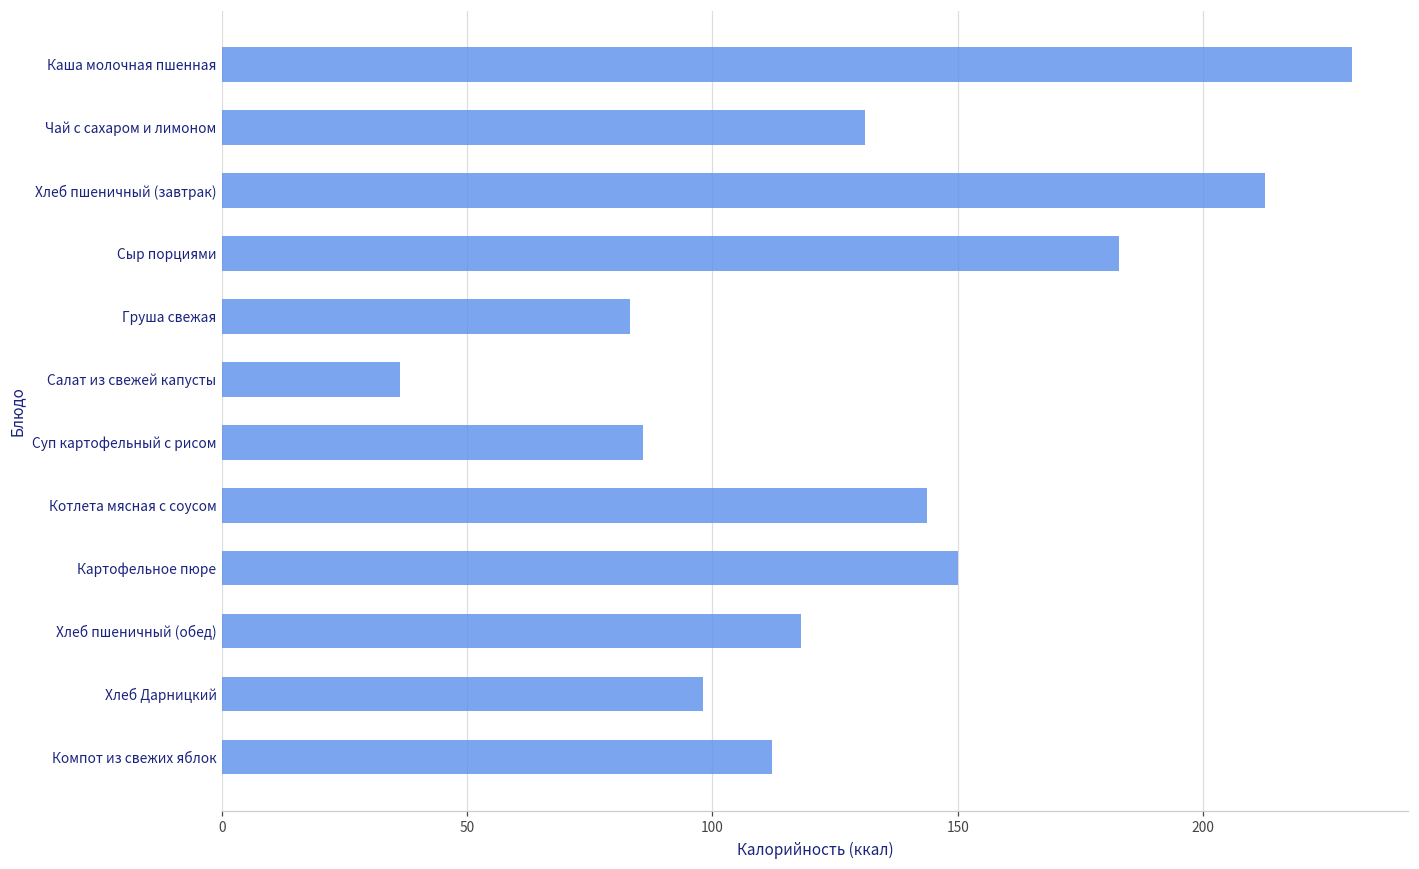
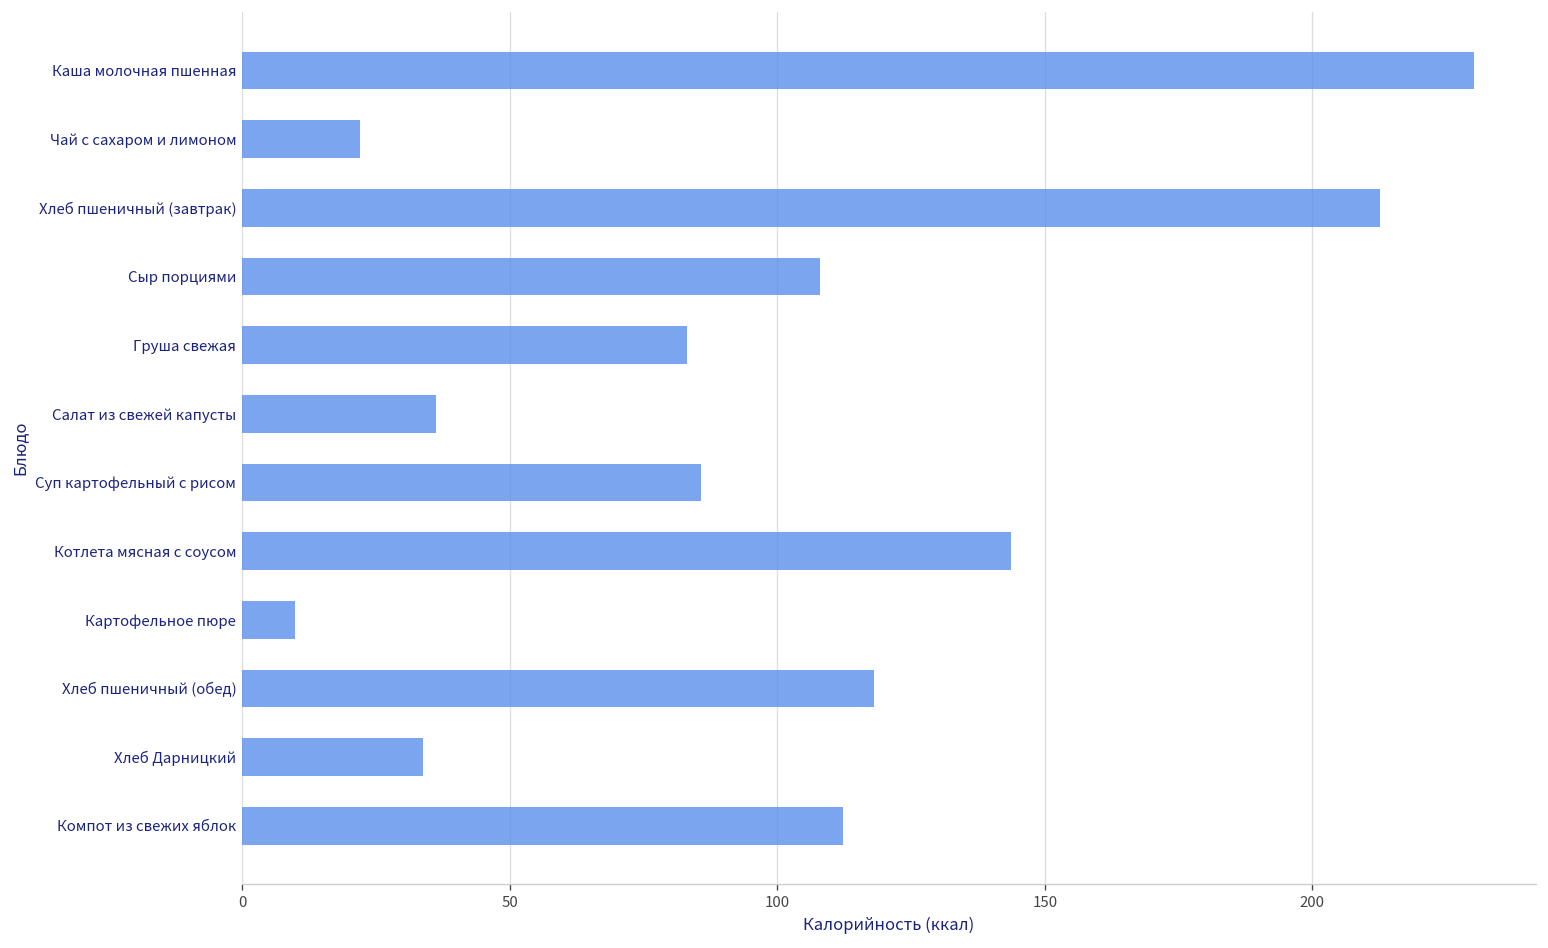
  {
    "Каша молочная пшенная": 230,
-   "Чай с сахаром и лимоном": 131,
+   "Чай с сахаром и лимоном": 22,
    "Хлеб пшеничный (завтрак)": 213,
-   "Сыр порциями": 183,
+   "Сыр порциями": 108,
    "Груша свежая": 83,
    "Салат из свежей капусты": 36,
    "Суп картофельный с рисом": 86,
    "Котлета мясная с соусом": 144,
-   "Картофельное пюре": 150,
+   "Картофельное пюре": 10,
    "Хлеб пшеничный (обед)": 118,
-   "Хлеб Дарницкий": 98,
+   "Хлеб Дарницкий": 34,
    "Компот из свежих яблок": 112
  }
